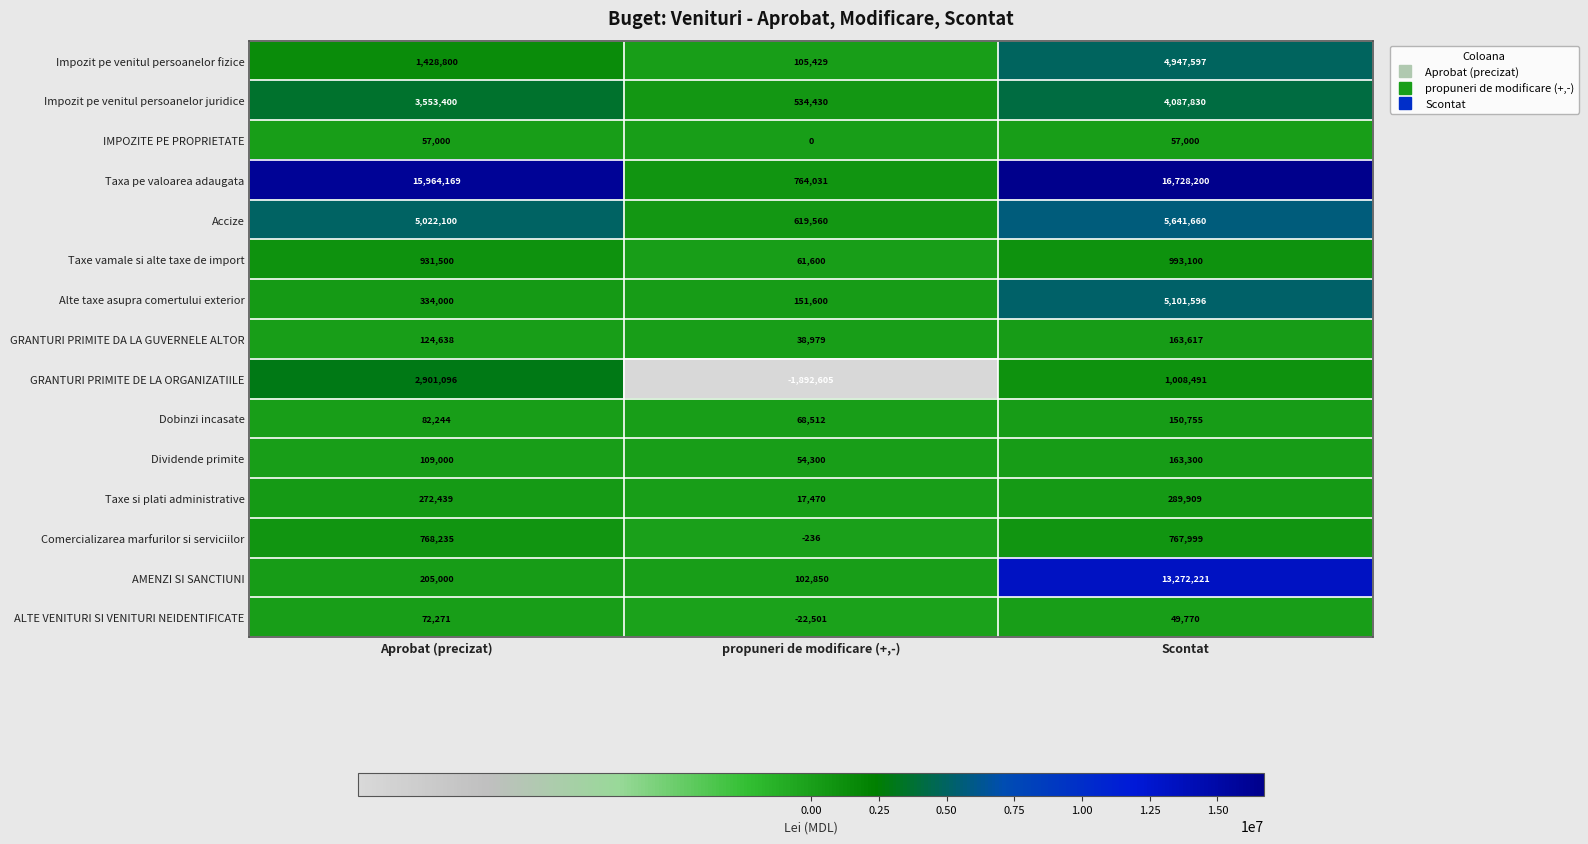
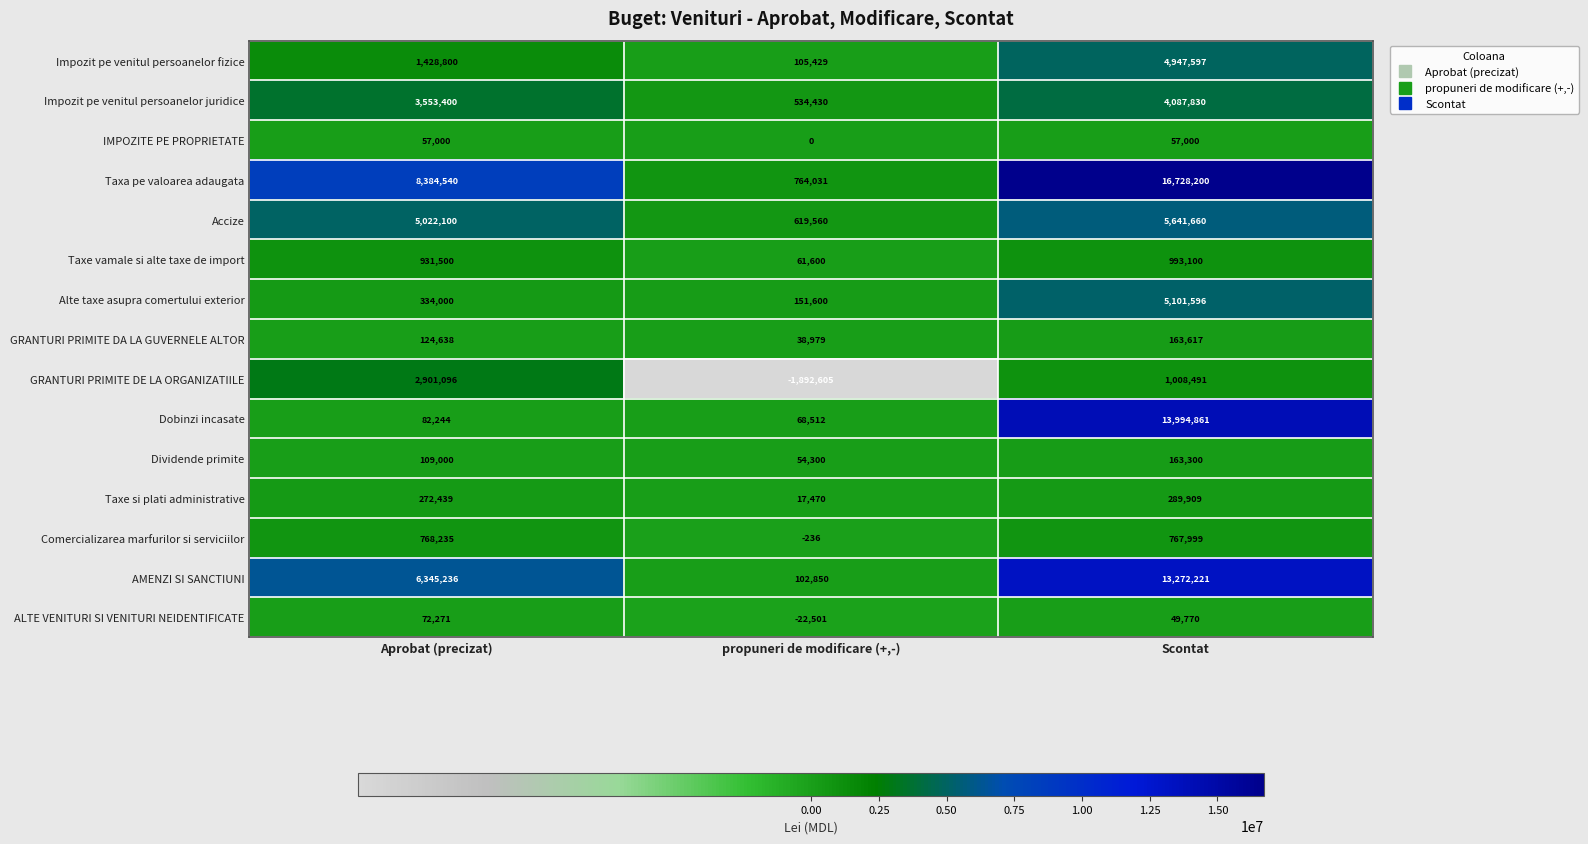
  {
    "Impozit pe venitul persoanelor fizice": {
      "Aprobat (precizat)": "1,428,800",
      "propuneri de modificare (+,-)": "105,429",
      "Scontat": "4,947,597"
    },
    "Impozit pe venitul persoanelor juridice": {
      "Aprobat (precizat)": "3,553,400",
      "propuneri de modificare (+,-)": "534,430",
      "Scontat": "4,087,830"
    },
    "IMPOZITE PE PROPRIETATE": {
      "Aprobat (precizat)": "57,000",
      "propuneri de modificare (+,-)": "0",
      "Scontat": "57,000"
    },
    "Taxa pe valoarea adaugata": {
-     "Aprobat (precizat)": "15,964,169",
+     "Aprobat (precizat)": "8,384,540",
      "propuneri de modificare (+,-)": "764,031",
      "Scontat": "16,728,200"
    },
    "Accize": {
      "Aprobat (precizat)": "5,022,100",
      "propuneri de modificare (+,-)": "619,560",
      "Scontat": "5,641,660"
    },
    "Taxe vamale si alte taxe de import": {
      "Aprobat (precizat)": "931,500",
      "propuneri de modificare (+,-)": "61,600",
      "Scontat": "993,100"
    },
    "Alte taxe asupra comertului exterior": {
      "Aprobat (precizat)": "334,000",
      "propuneri de modificare (+,-)": "151,600",
      "Scontat": "5,101,596"
    },
    "GRANTURI PRIMITE DA LA GUVERNELE ALTOR": {
      "Aprobat (precizat)": "124,638",
      "propuneri de modificare (+,-)": "38,979",
      "Scontat": "163,617"
    },
    "GRANTURI PRIMITE DE LA ORGANIZATIILE": {
      "Aprobat (precizat)": "2,901,096",
      "Scontat": "1,008,491"
    },
    "Dobinzi incasate": {
      "Aprobat (precizat)": "82,244",
      "propuneri de modificare (+,-)": "68,512",
-     "Scontat": "150,755"
+     "Scontat": "13,994,861"
    },
    "Dividende primite": {
      "Aprobat (precizat)": "109,000",
      "propuneri de modificare (+,-)": "54,300",
      "Scontat": "163,300"
    },
    "Taxe si plati administrative": {
      "Aprobat (precizat)": "272,439",
      "propuneri de modificare (+,-)": "17,470",
      "Scontat": "289,909"
    },
    "Comercializarea marfurilor si serviciilor": {
      "Aprobat (precizat)": "768,235",
      "propuneri de modificare (+,-)": "-236",
      "Scontat": "767,999"
    },
    "AMENZI SI SANCTIUNI": {
-     "Aprobat (precizat)": "205,000",
+     "Aprobat (precizat)": "6,345,236",
      "propuneri de modificare (+,-)": "102,850",
      "Scontat": "13,272,221"
    },
    "ALTE VENITURI SI VENITURI NEIDENTIFICATE": {
      "Aprobat (precizat)": "72,271",
      "propuneri de modificare (+,-)": "-22,501",
      "Scontat": "49,770"
    }
  }
